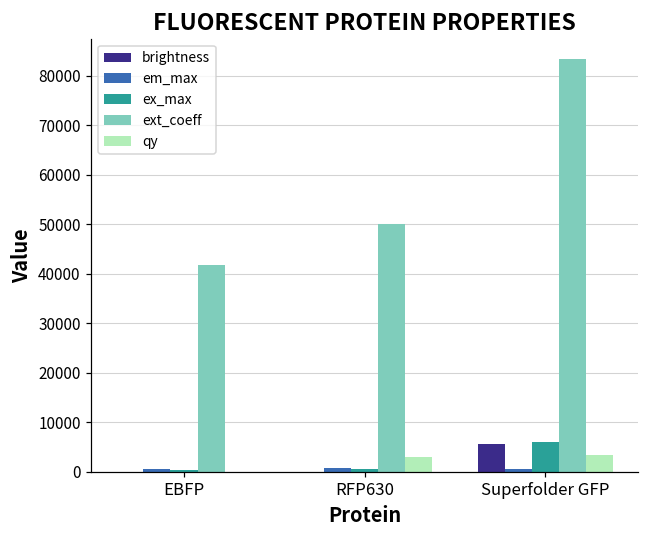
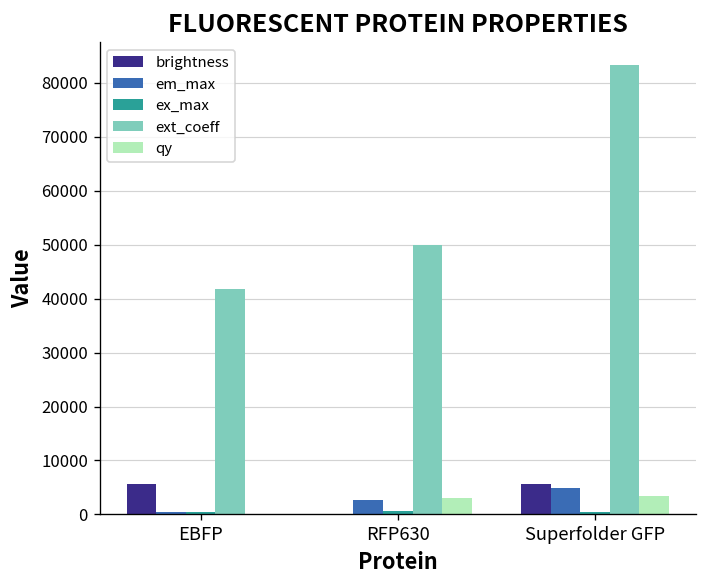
  {
    "brightness": {
-     "EBFP": 0,
+     "EBFP": 6000,
      "Superfolder GFP": 6000
    },
    "em_max": {
-     "RFP630": 1000,
-     "Superfolder GFP": 1000
+     "RFP630": 3000,
+     "Superfolder GFP": 5000
    },
    "ex_max": {
      "RFP630": 1000,
-     "Superfolder GFP": 6000
+     "Superfolder GFP": 0
    },
    "ext_coeff": {
      "EBFP": 42000,
      "RFP630": 50000,
      "Superfolder GFP": 83000
    },
    "qy": {
      "RFP630": 3000,
      "Superfolder GFP": 3000
    }
  }
